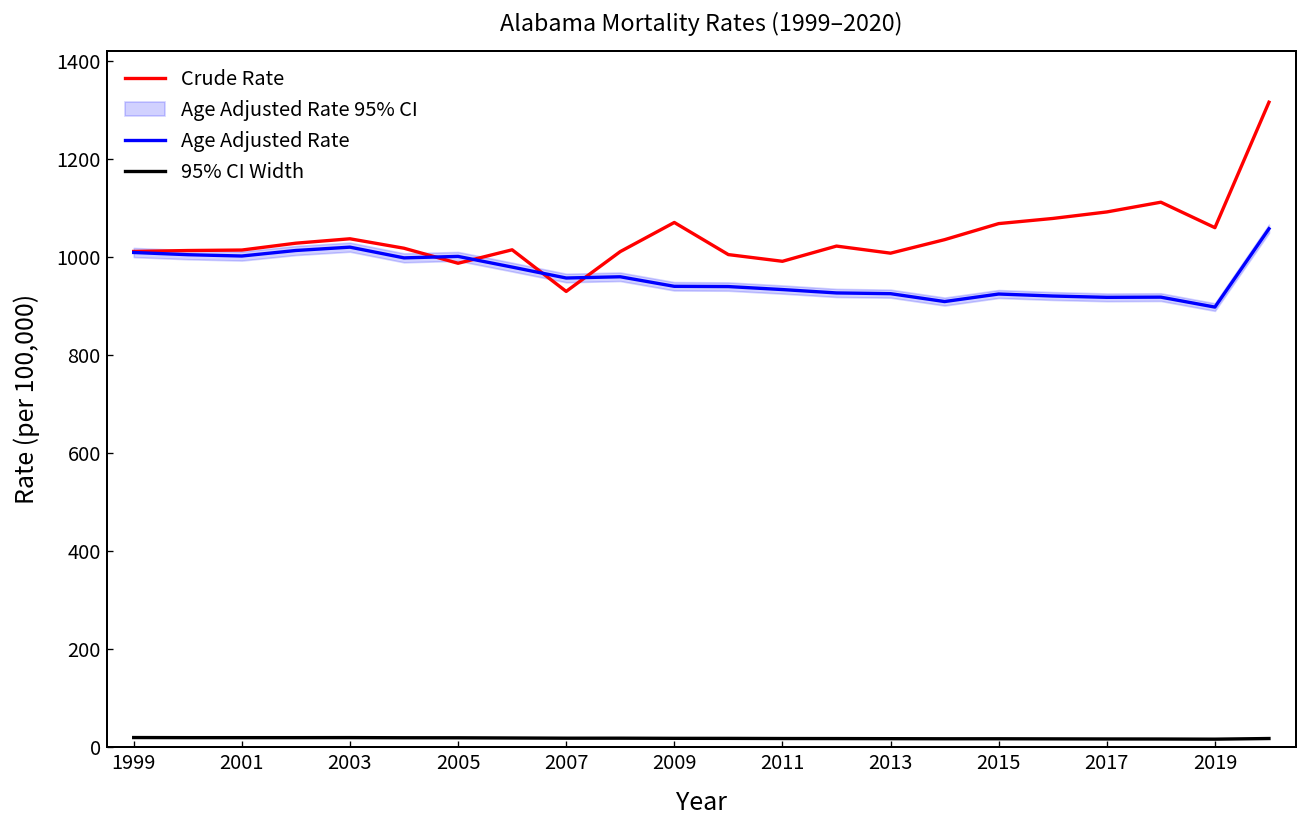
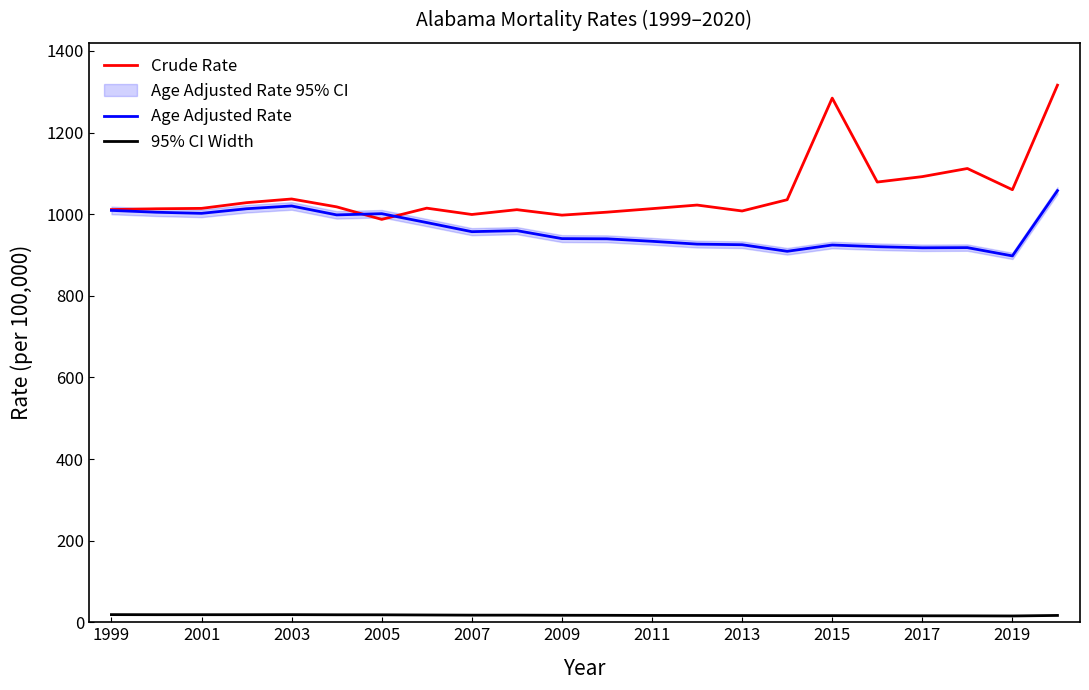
  {
    "Crude Rate": {
      "2003": 1040,
      "2005": 990,
-     "2007": 930,
-     "2009": 1070,
-     "2011": 990,
+     "2007": 1000,
+     "2009": 1000,
+     "2011": 1010,
      "2013": 1010,
-     "2015": 1070,
+     "2015": 1280,
      "2017": 1090,
      "2019": 1060
    },
    "95% CI Width": {
      "1999": 20,
      "2001": 20,
      "2003": 20,
      "2005": 20,
      "2007": 20,
      "2009": 20,
      "2011": 20,
      "2013": 20,
      "2015": 20,
      "2017": 20,
      "2019": 20
    }
  }
